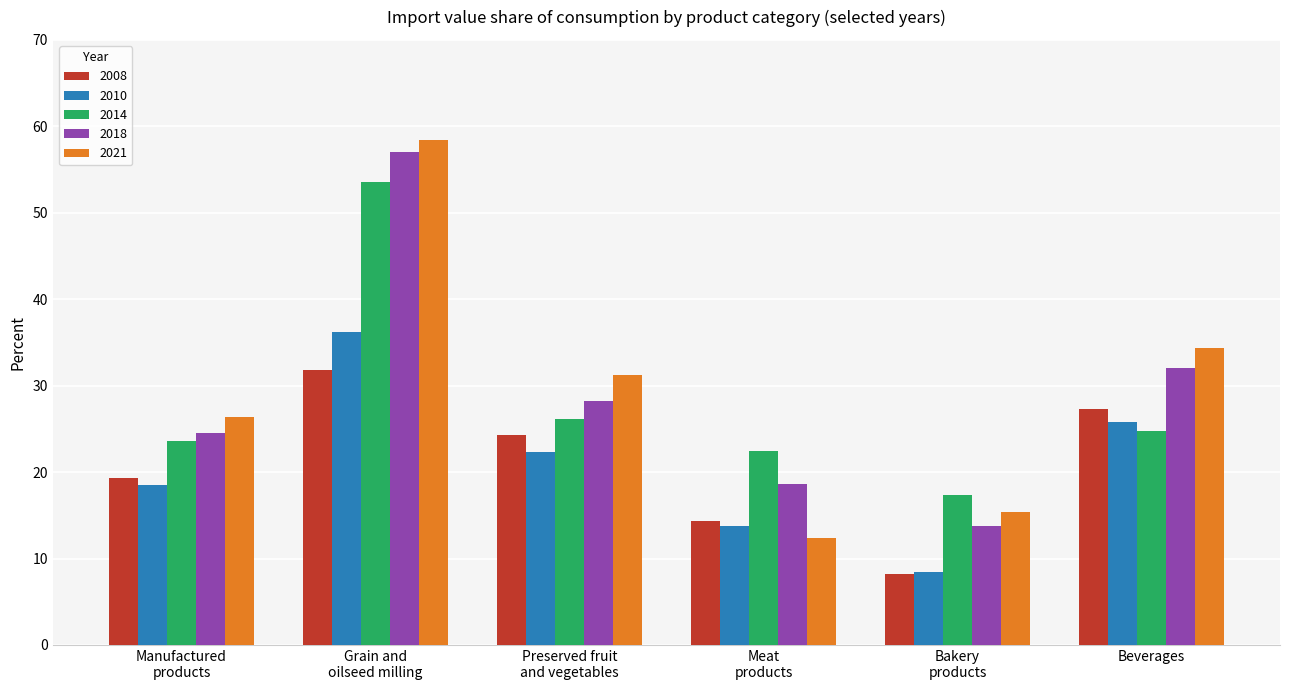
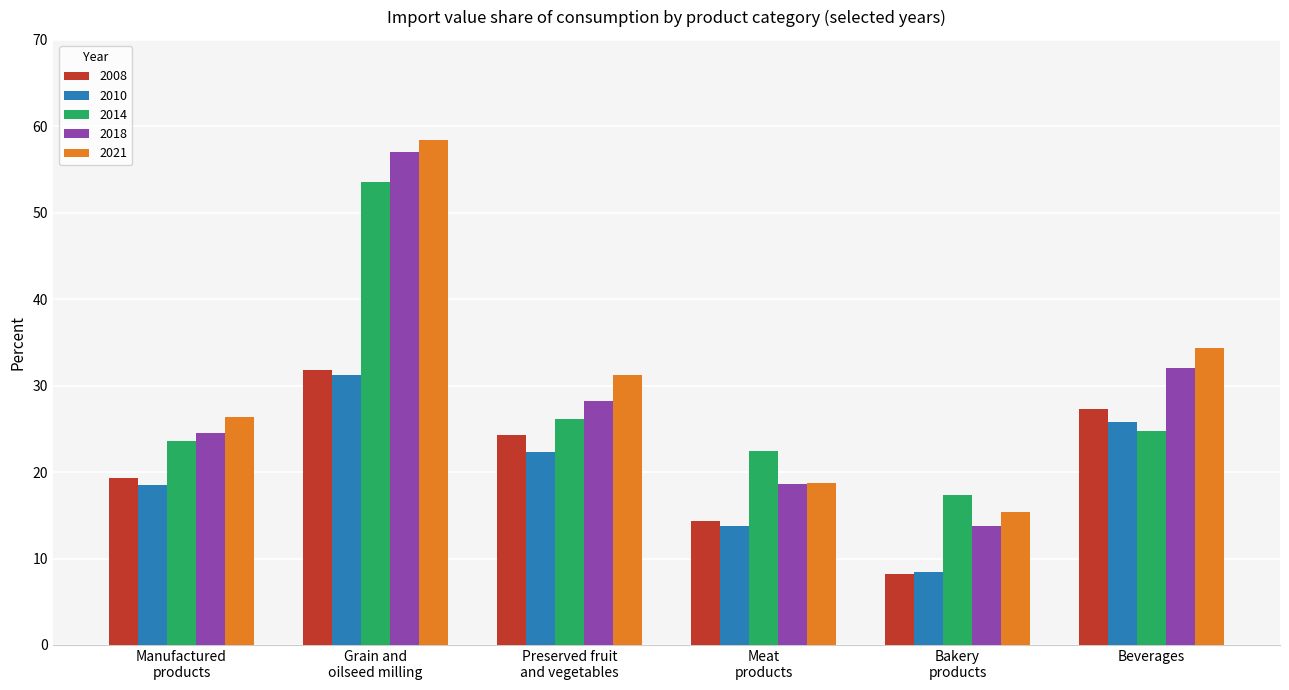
  {
    "2008": {
      "Manufactured products": 19,
      "Grain and oilseed milling": 32,
      "Preserved fruit and vegetables": 24,
      "Meat products": 14,
      "Bakery products": 8,
      "Beverages": 27
    },
    "2010": {
      "Manufactured products": 18,
-     "Grain and oilseed milling": 36,
+     "Grain and oilseed milling": 31,
      "Preserved fruit and vegetables": 22,
      "Meat products": 14,
      "Bakery products": 8,
      "Beverages": 26
    },
    "2014": {
      "Manufactured products": 24,
      "Grain and oilseed milling": 54,
      "Preserved fruit and vegetables": 26,
      "Meat products": 22,
      "Bakery products": 17,
      "Beverages": 25
    },
    "2018": {
      "Manufactured products": 25,
      "Grain and oilseed milling": 57,
      "Preserved fruit and vegetables": 28,
      "Meat products": 19,
      "Bakery products": 14,
      "Beverages": 32
    },
    "2021": {
      "Manufactured products": 26,
      "Grain and oilseed milling": 58,
      "Preserved fruit and vegetables": 31,
-     "Meat products": 12,
+     "Meat products": 19,
      "Bakery products": 15,
      "Beverages": 34
    }
  }
